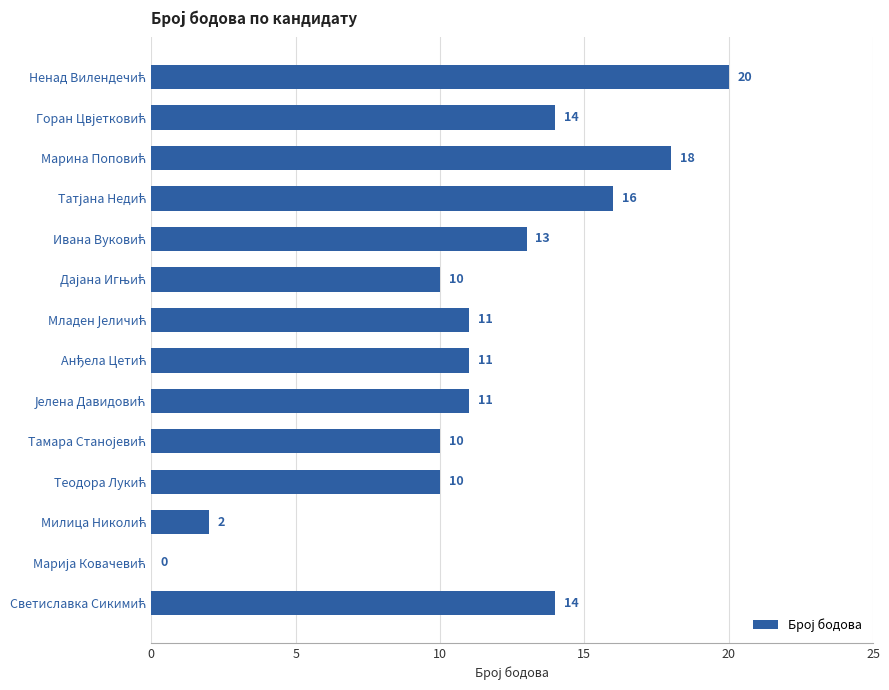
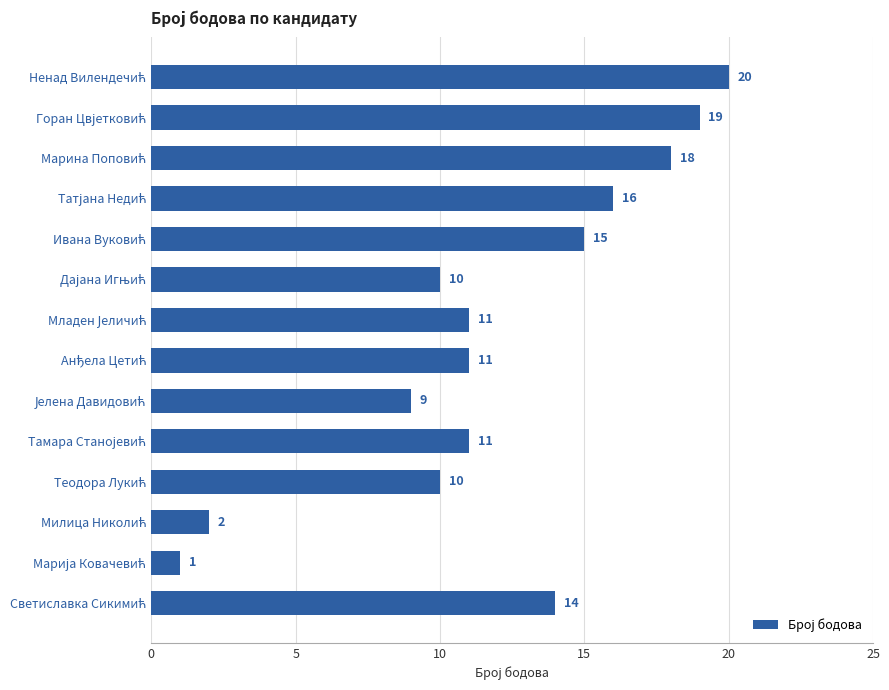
  {
    "Ненад Вилендечић": 20,
-   "Горан Цвјетковић": 14,
+   "Горан Цвјетковић": 19,
    "Марина Поповић": 18,
    "Татјана Недић": 16,
-   "Ивана Вуковић": 13,
+   "Ивана Вуковић": 15,
    "Дајана Игњић": 10,
    "Младен Јеличић": 11,
    "Анђела Цетић": 11,
-   "Јелена Давидовић": 11,
-   "Тамара Станојевић": 10,
+   "Јелена Давидовић": 9,
+   "Тамара Станојевић": 11,
    "Теодора Лукић": 10,
    "Милица Николић": 2,
-   "Марија Ковачевић": 0,
+   "Марија Ковачевић": 1,
    "Светиславка Сикимић": 14
  }
